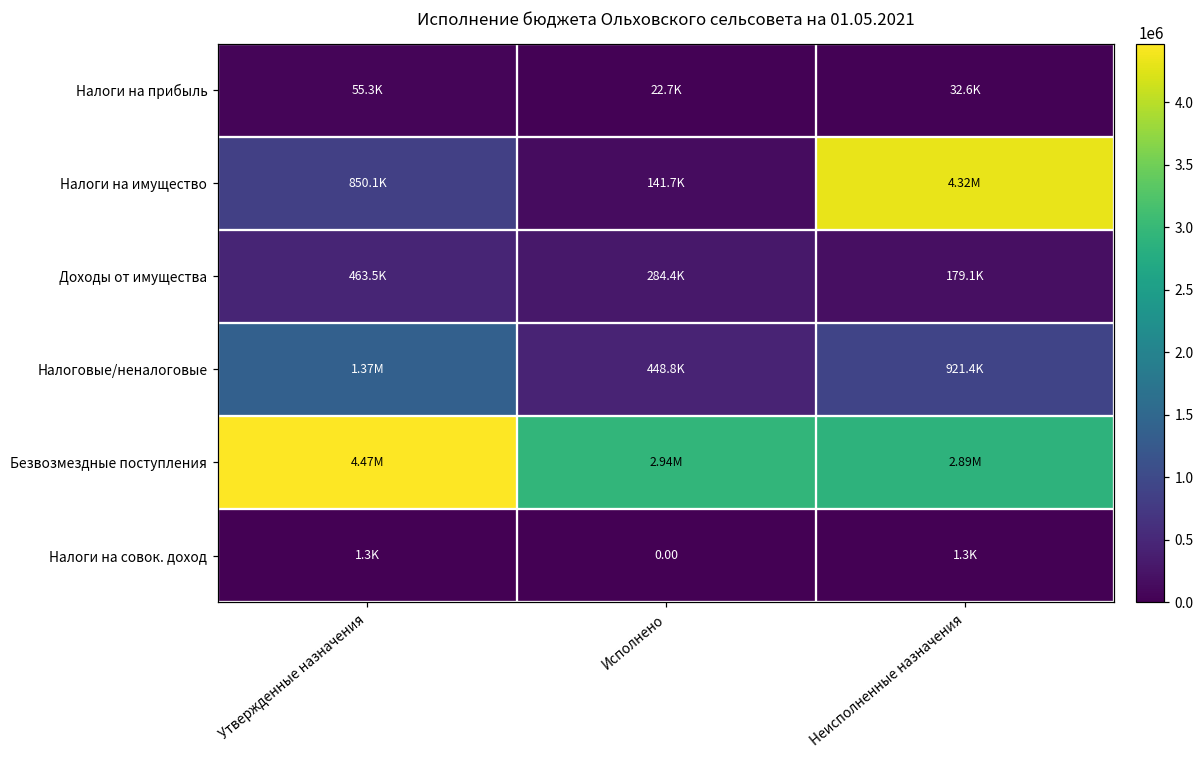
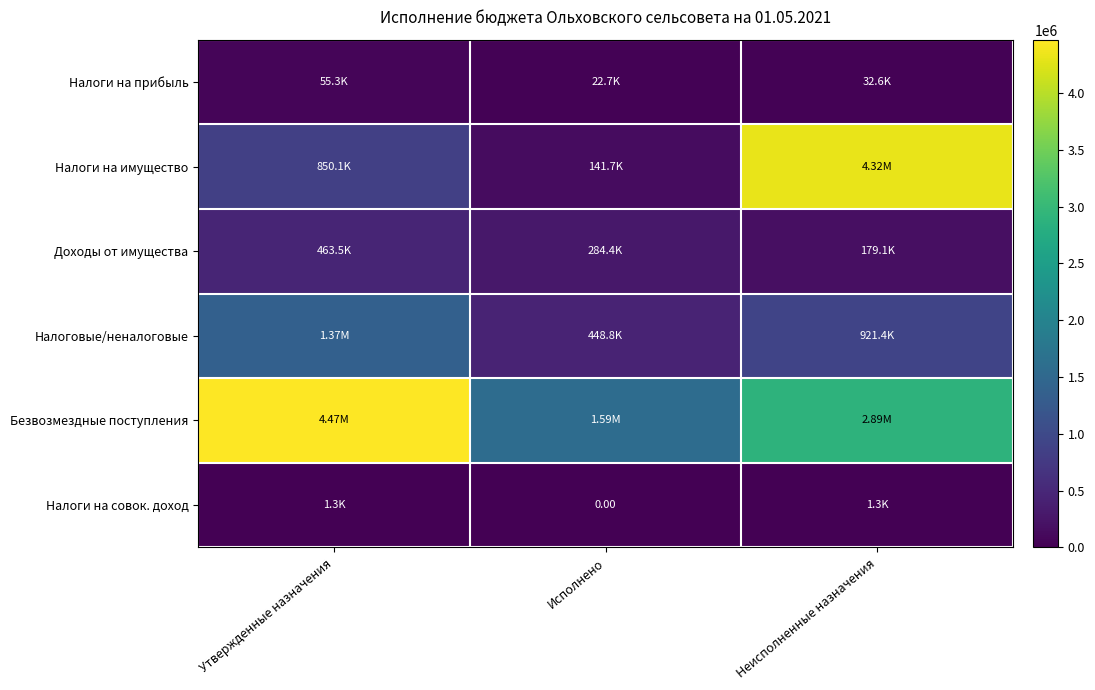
  {
    "Налоги на прибыль": {
      "Утвержденные назначения": "55.3K",
      "Исполнено": "22.7K",
      "Неисполненные назначения": "32.6K"
    },
    "Налоги на имущество": {
      "Утвержденные назначения": "850.1K",
      "Исполнено": "141.7K",
      "Неисполненные назначения": "4.32M"
    },
    "Доходы от имущества": {
      "Утвержденные назначения": "463.5K",
      "Исполнено": "284.4K",
      "Неисполненные назначения": "179.1K"
    },
    "Налоговые/неналоговые": {
      "Утвержденные назначения": "1.37M",
      "Исполнено": "448.8K",
      "Неисполненные назначения": "921.4K"
    },
    "Безвозмездные поступления": {
      "Утвержденные назначения": "4.47M",
-     "Исполнено": "2.94M",
+     "Исполнено": "1.59M",
      "Неисполненные назначения": "2.89M"
    },
    "Налоги на совок. доход": {
      "Утвержденные назначения": "1.3K",
      "Исполнено": "0.00",
      "Неисполненные назначения": "1.3K"
    }
  }
